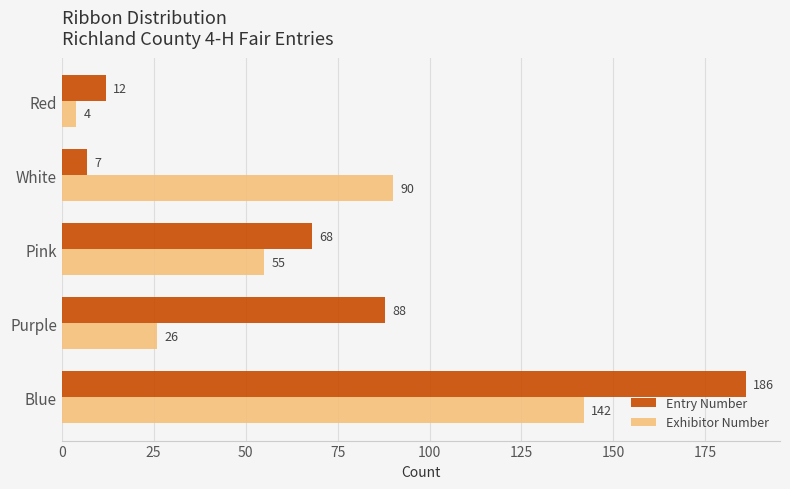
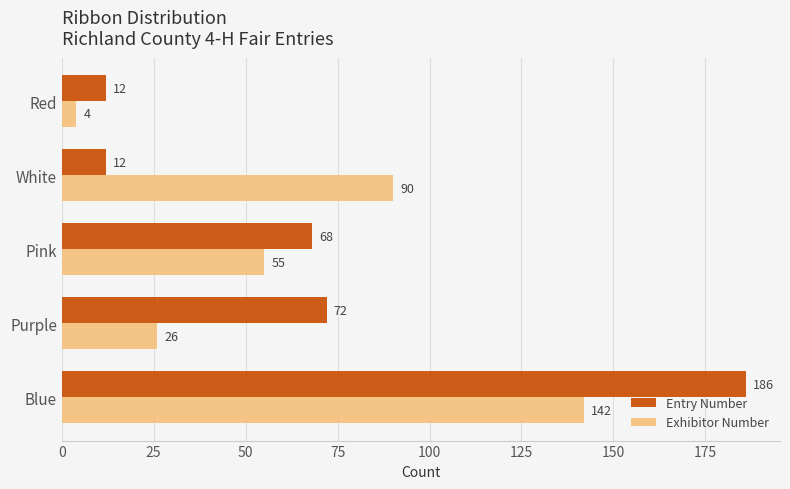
  {
    "Entry Number": {
      "Red": 12,
-     "White": 7,
+     "White": 12,
      "Pink": 68,
-     "Purple": 88,
+     "Purple": 72,
      "Blue": 186
    },
    "Exhibitor Number": {
      "Red": 4,
      "White": 90,
      "Pink": 55,
      "Purple": 26,
      "Blue": 142
    }
  }
